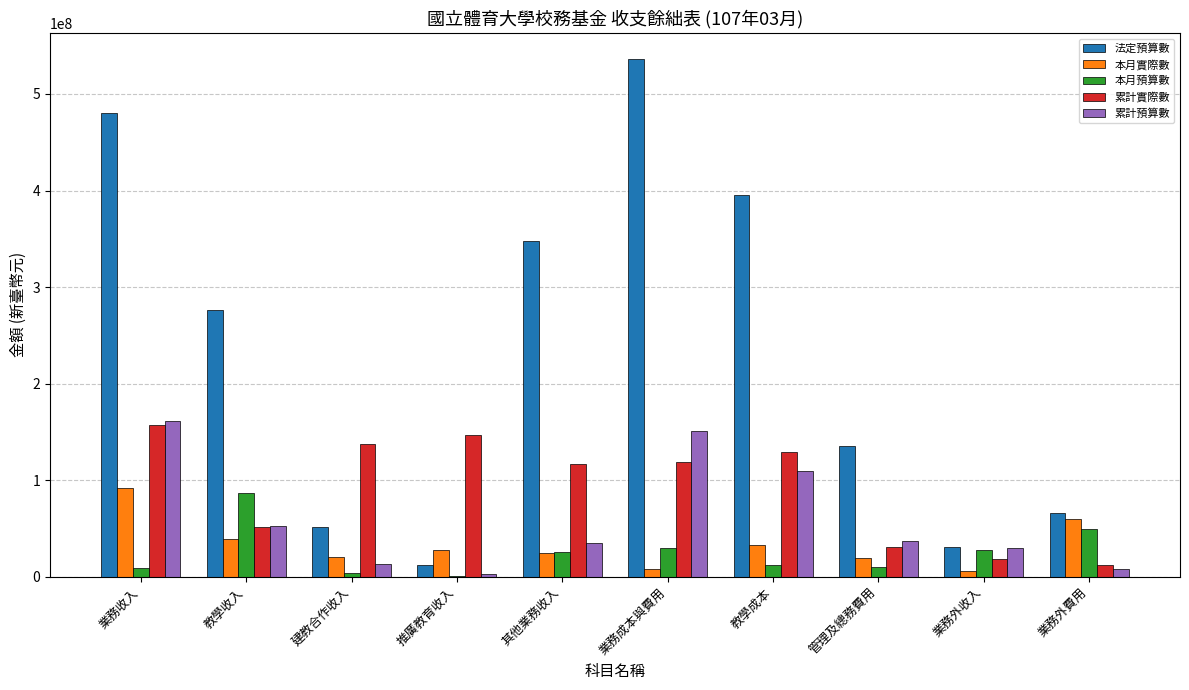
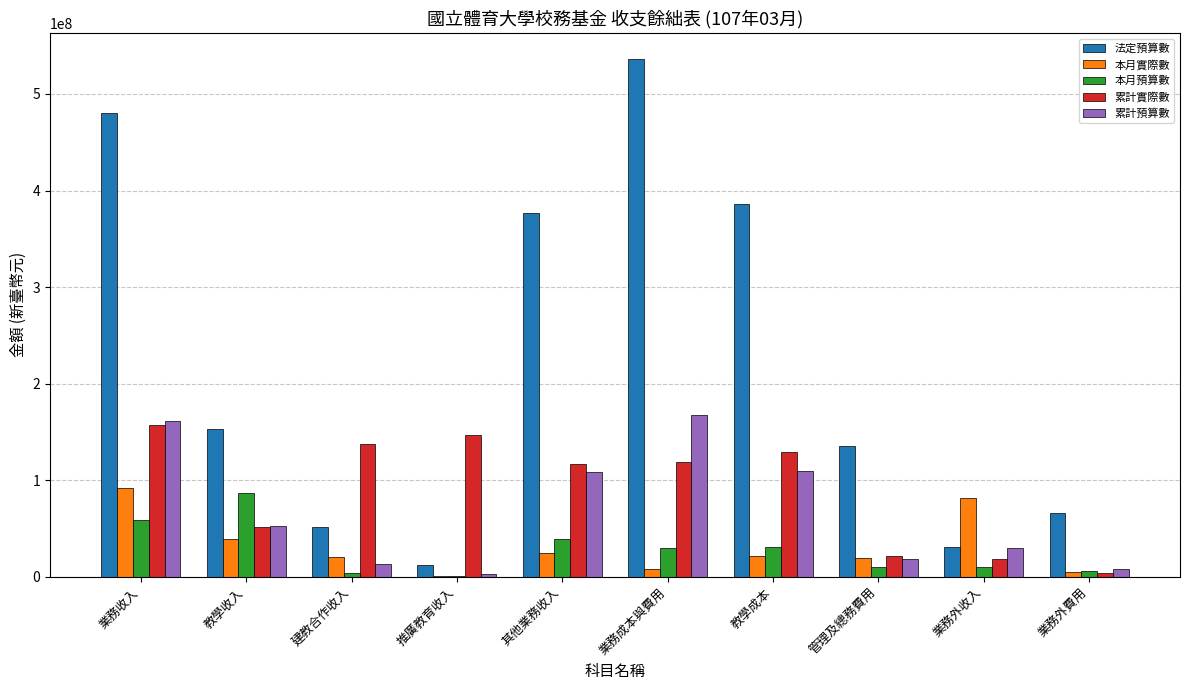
  {
    "法定預算數": {
      "業務收入": 480000000,
-     "教學收入": 280000000,
+     "教學收入": 150000000,
      "建教合作收入": 50000000,
      "推廣教育收入": 10000000,
-     "其他業務收入": 350000000,
+     "其他業務收入": 380000000,
      "業務成本與費用": 540000000,
-     "教學成本": 400000000,
+     "教學成本": 390000000,
      "管理及總務費用": 140000000,
      "業務外收入": 30000000,
      "業務外費用": 70000000
    },
    "本月實際數": {
      "業務收入": 90000000,
      "教學收入": 40000000,
      "建教合作收入": 20000000,
-     "推廣教育收入": 30000000,
+     "推廣教育收入": 0,
      "其他業務收入": 20000000,
      "業務成本與費用": 10000000,
-     "教學成本": 30000000,
+     "教學成本": 20000000,
      "管理及總務費用": 20000000,
-     "業務外收入": 10000000,
-     "業務外費用": 60000000
+     "業務外收入": 80000000,
+     "業務外費用": 0
    },
    "本月預算數": {
-     "業務收入": 10000000,
+     "業務收入": 60000000,
      "教學收入": 90000000,
      "建教合作收入": 0,
-     "其他業務收入": 30000000,
+     "其他業務收入": 40000000,
      "業務成本與費用": 30000000,
-     "教學成本": 10000000,
+     "教學成本": 30000000,
      "管理及總務費用": 10000000,
-     "業務外收入": 30000000,
-     "業務外費用": 50000000
+     "業務外收入": 10000000,
+     "業務外費用": 10000000
    },
    "累計實際數": {
      "業務收入": 160000000,
      "教學收入": 50000000,
      "建教合作收入": 140000000,
      "推廣教育收入": 150000000,
      "其他業務收入": 120000000,
      "業務成本與費用": 120000000,
      "教學成本": 130000000,
-     "管理及總務費用": 30000000,
+     "管理及總務費用": 20000000,
      "業務外收入": 20000000,
-     "業務外費用": 10000000
+     "業務外費用": 0
    },
    "累計預算數": {
      "業務收入": 160000000,
      "教學收入": 50000000,
      "建教合作收入": 10000000,
      "推廣教育收入": 0,
-     "其他業務收入": 40000000,
-     "業務成本與費用": 150000000,
+     "其他業務收入": 110000000,
+     "業務成本與費用": 170000000,
      "教學成本": 110000000,
-     "管理及總務費用": 40000000,
+     "管理及總務費用": 20000000,
      "業務外收入": 30000000,
      "業務外費用": 10000000
    }
  }
